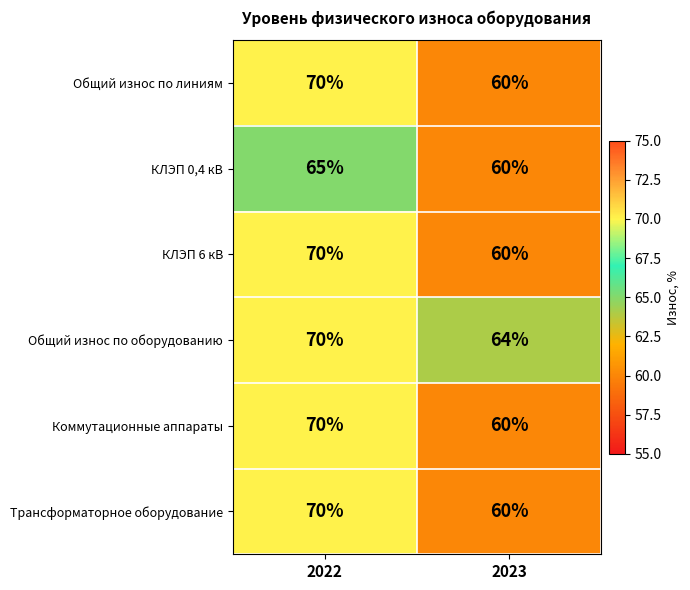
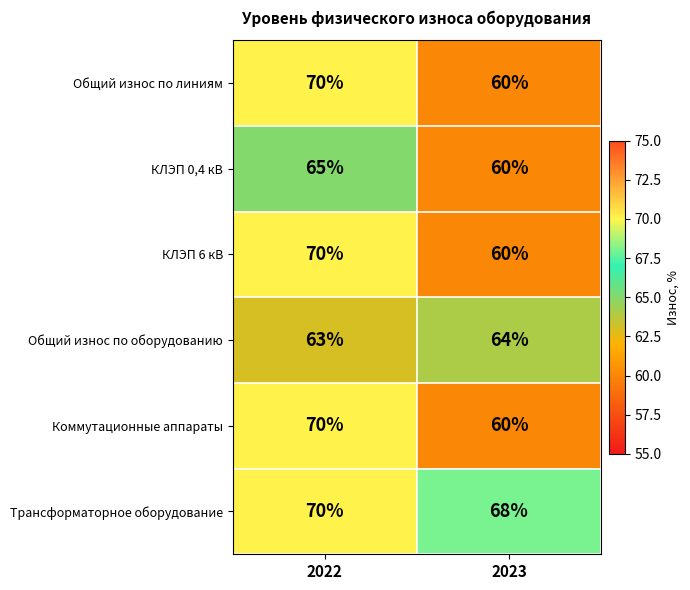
  {
    "Общий износ по линиям": {
      "2022": "70%",
      "2023": "60%"
    },
    "КЛЭП 0,4 кВ": {
      "2022": "65%",
      "2023": "60%"
    },
    "КЛЭП 6 кВ": {
      "2022": "70%",
      "2023": "60%"
    },
    "Общий износ по оборудованию": {
-     "2022": "70%",
+     "2022": "63%",
      "2023": "64%"
    },
    "Коммутационные аппараты": {
      "2022": "70%",
      "2023": "60%"
    },
    "Трансформаторное оборудование": {
      "2022": "70%",
-     "2023": "60%"
+     "2023": "68%"
    }
  }
